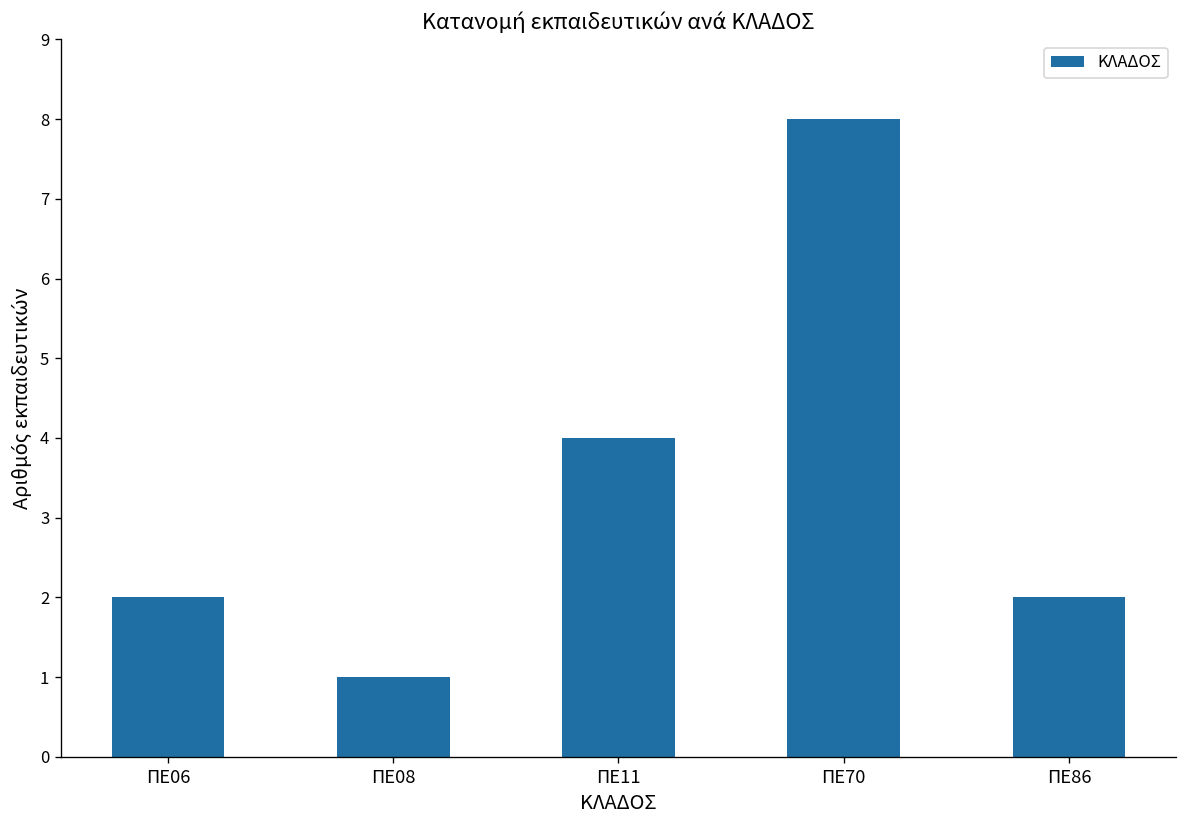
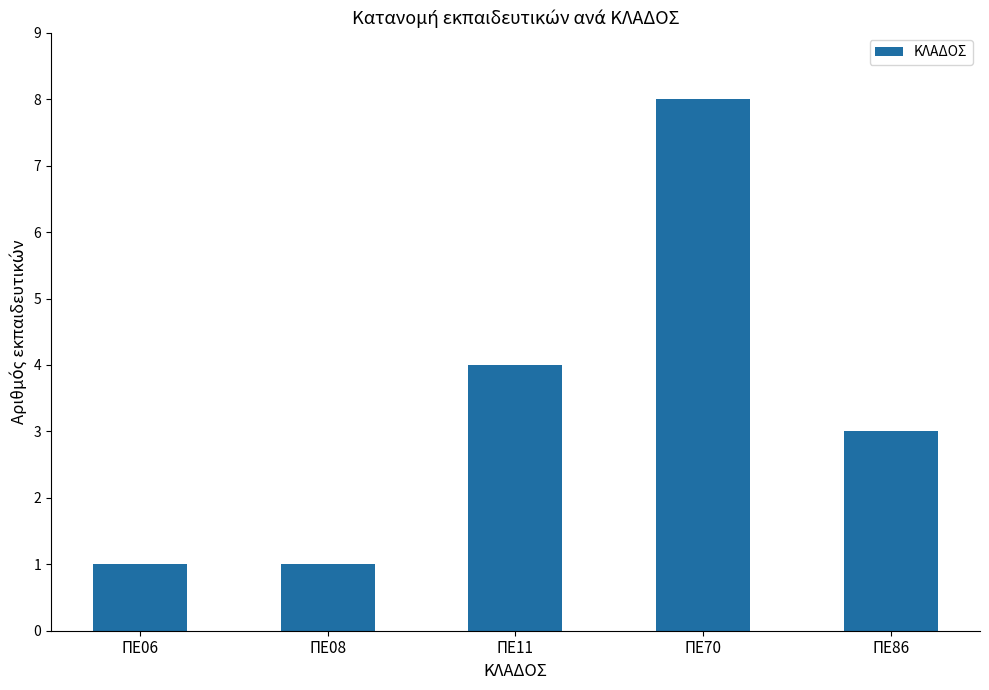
  {
-   "ΠΕ06": 2,
+   "ΠΕ06": 1,
    "ΠΕ08": 1,
    "ΠΕ11": 4,
    "ΠΕ70": 8,
-   "ΠΕ86": 2
+   "ΠΕ86": 3
  }
